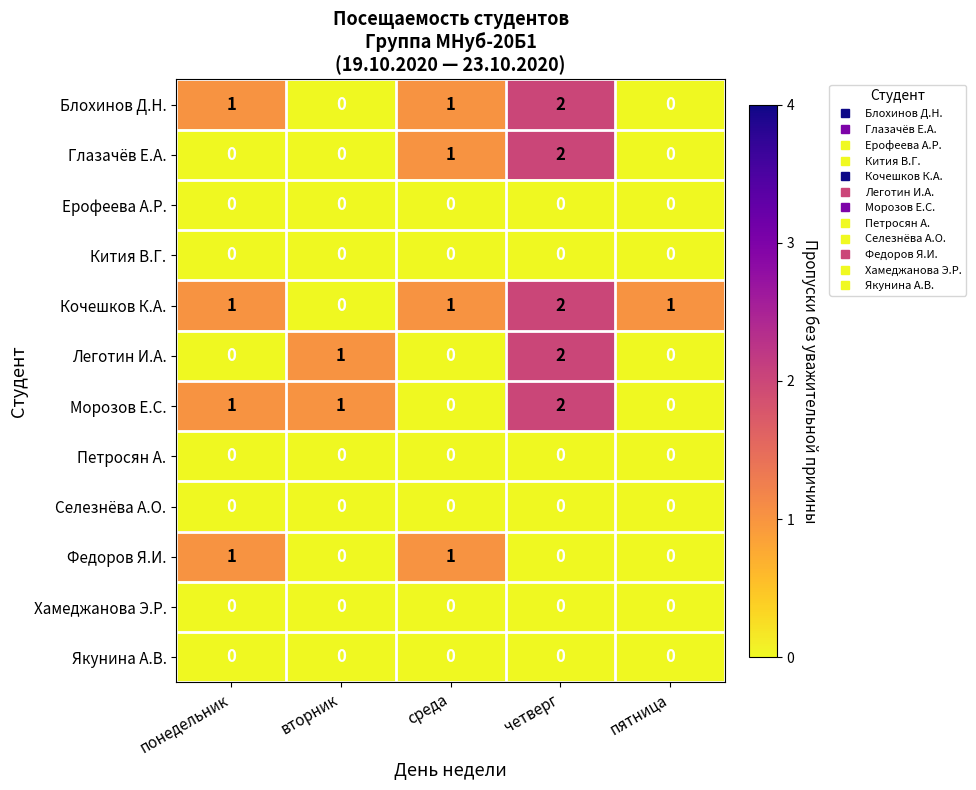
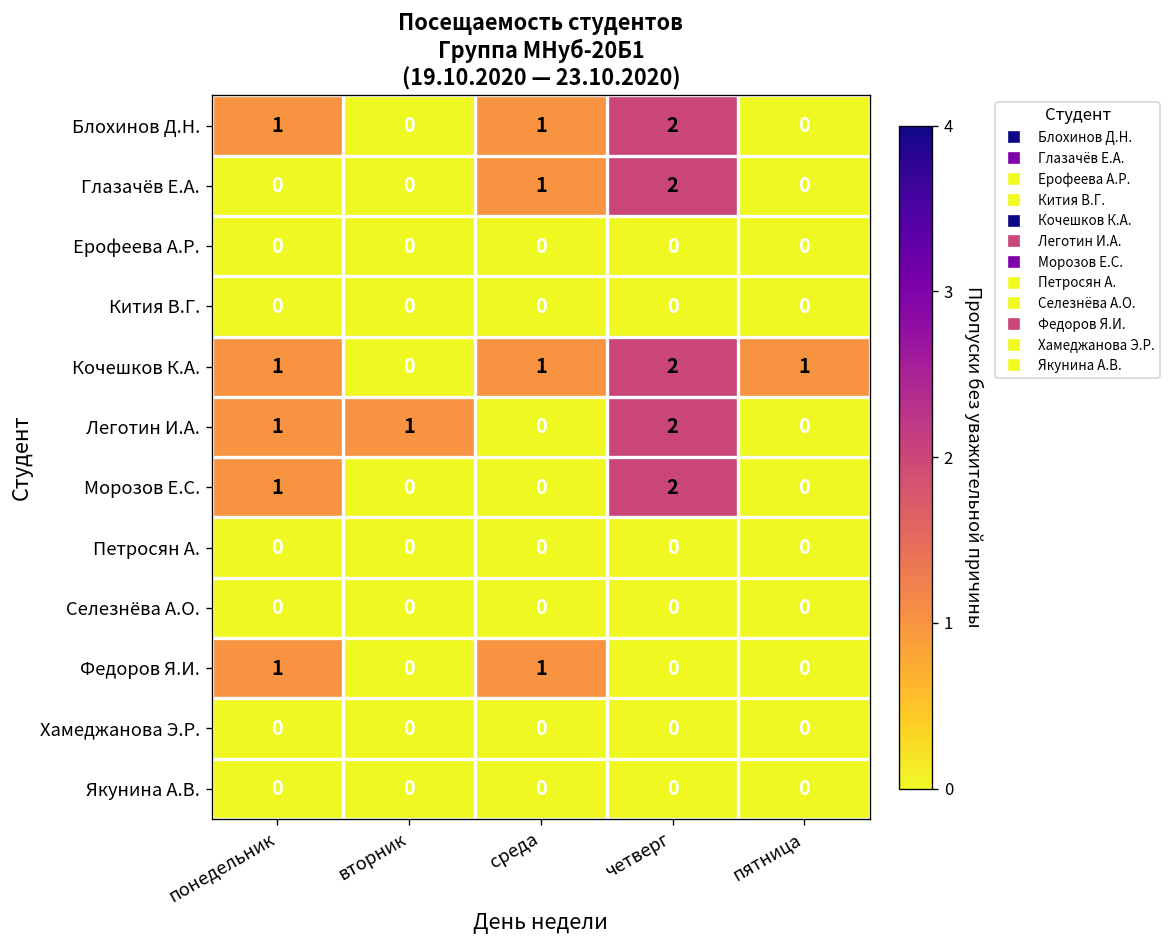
  {
    "Блохинов Д.Н.": {
      "понедельник": 1,
      "вторник": 0,
      "среда": 1,
      "четверг": 2,
      "пятница": 0
    },
    "Глазачёв Е.А.": {
      "понедельник": 0,
      "вторник": 0,
      "среда": 1,
      "четверг": 2,
      "пятница": 0
    },
    "Ерофеева А.Р.": {
      "понедельник": 0,
      "вторник": 0,
      "среда": 0,
      "четверг": 0,
      "пятница": 0
    },
    "Кития В.Г.": {
      "понедельник": 0,
      "вторник": 0,
      "среда": 0,
      "четверг": 0,
      "пятница": 0
    },
    "Кочешков К.А.": {
      "понедельник": 1,
      "вторник": 0,
      "среда": 1,
      "четверг": 2,
      "пятница": 1
    },
    "Леготин И.А.": {
-     "понедельник": 0,
+     "понедельник": 1,
      "вторник": 1,
      "среда": 0,
      "четверг": 2,
      "пятница": 0
    },
    "Морозов Е.С.": {
      "понедельник": 1,
-     "вторник": 1,
+     "вторник": 0,
      "среда": 0,
      "четверг": 2,
      "пятница": 0
    },
    "Петросян А.": {
      "понедельник": 0,
      "вторник": 0,
      "среда": 0,
      "четверг": 0,
      "пятница": 0
    },
    "Селезнёва А.О.": {
      "понедельник": 0,
      "вторник": 0,
      "среда": 0,
      "четверг": 0,
      "пятница": 0
    },
    "Федоров Я.И.": {
      "понедельник": 1,
      "вторник": 0,
      "среда": 1,
      "четверг": 0,
      "пятница": 0
    },
    "Хамеджанова Э.Р.": {
      "понедельник": 0,
      "вторник": 0,
      "среда": 0,
      "четверг": 0,
      "пятница": 0
    },
    "Якунина А.В.": {
      "понедельник": 0,
      "вторник": 0,
      "среда": 0,
      "четверг": 0,
      "пятница": 0
    }
  }
